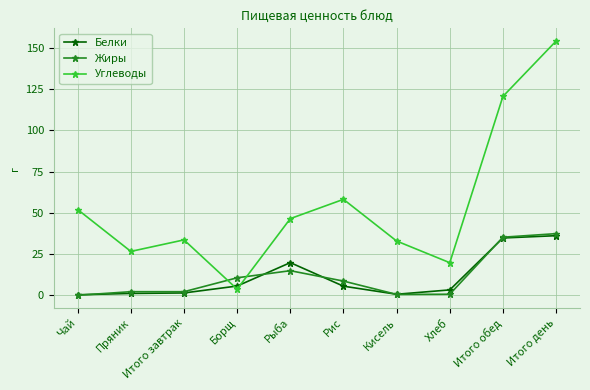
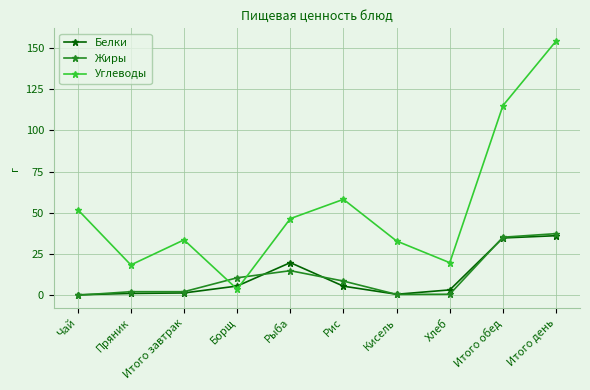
  {
    "Белки": {
      "Борщ": 6,
      "Рыба": 20,
      "Рис": 6,
      "Хлеб": 3
    },
    "Жиры": {
      "Борщ": 11,
      "Рыба": 15,
      "Рис": 9,
      "Хлеб": 1
    },
    "Углеводы": {
      "Чай": 52,
-     "Пряник": 27,
+     "Пряник": 18,
      "Итого завтрак": 34,
      "Борщ": 4,
      "Рыба": 47,
      "Рис": 58,
      "Кисель": 33,
      "Хлеб": 20,
-     "Итого обед": 121,
+     "Итого обед": 115,
      "Итого день": 154
    }
  }
